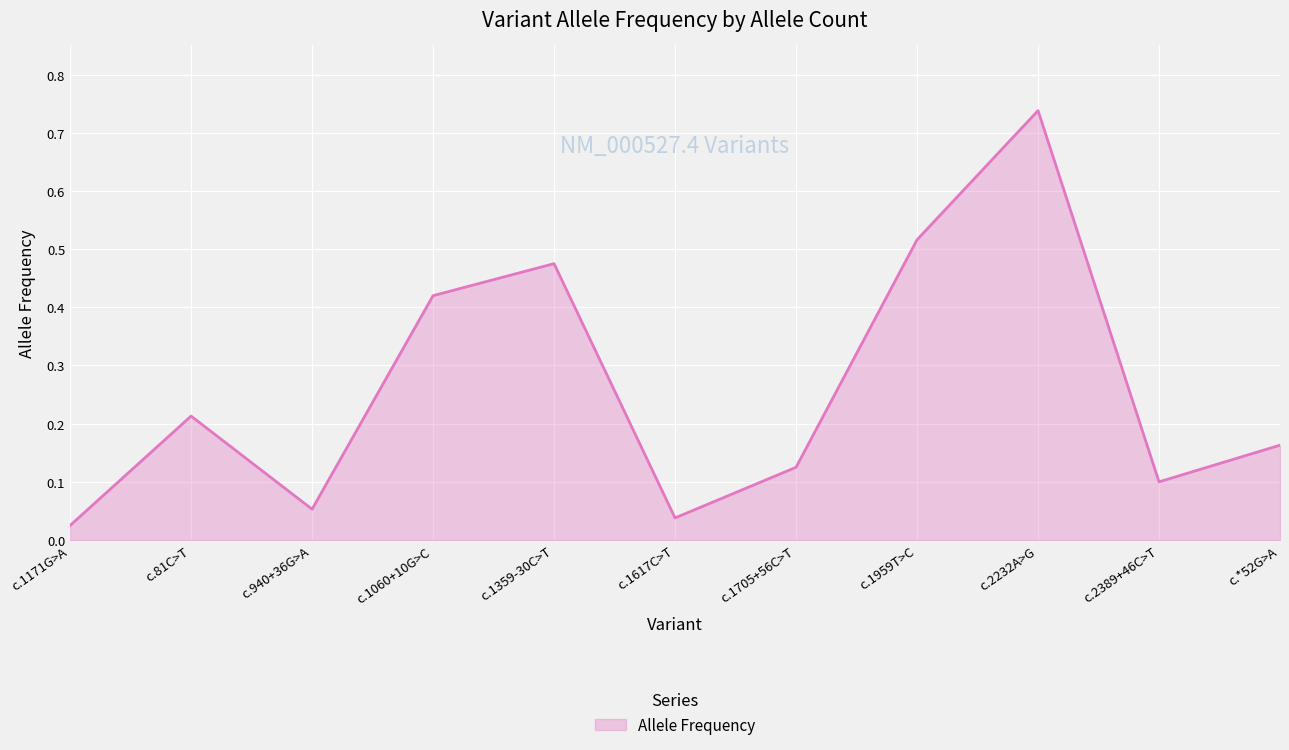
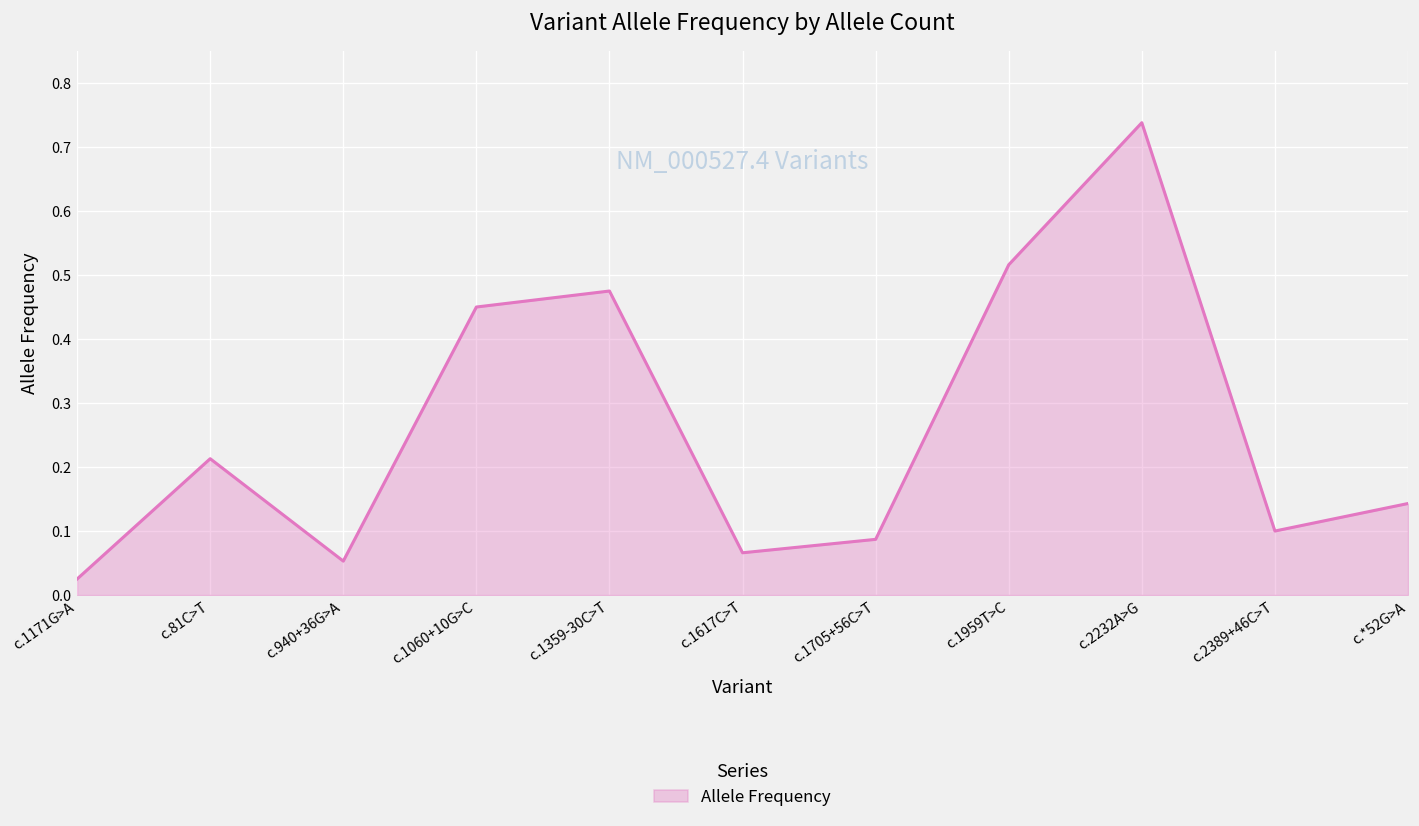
  {
    "c.1171G>A": 0.03,
    "c.81C>T": 0.21,
    "c.940+36G>A": 0.05,
-   "c.1060+10G>C": 0.42,
+   "c.1060+10G>C": 0.45,
    "c.1359-30C>T": 0.48,
-   "c.1617C>T": 0.04,
-   "c.1705+56C>T": 0.13,
+   "c.1617C>T": 0.07,
+   "c.1705+56C>T": 0.09,
    "c.1959T>C": 0.52,
    "c.2232A>G": 0.74,
    "c.2389+46C>T": 0.10,
-   "c.*52G>A": 0.16
+   "c.*52G>A": 0.14
  }
